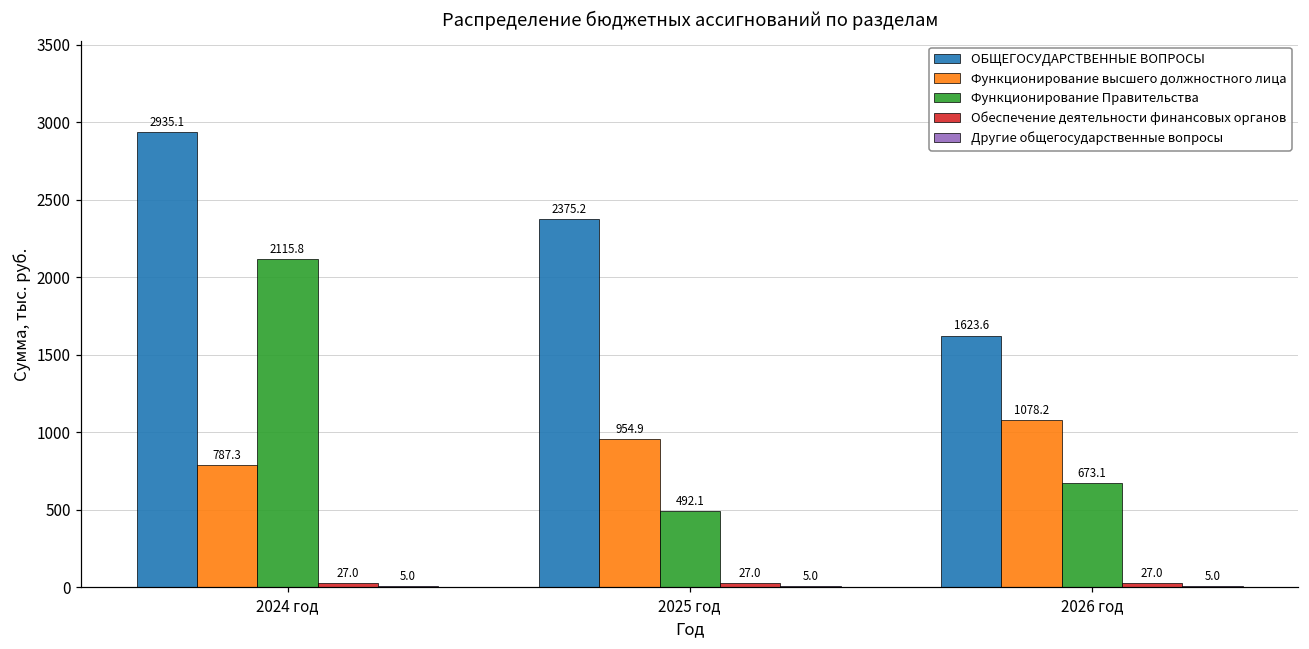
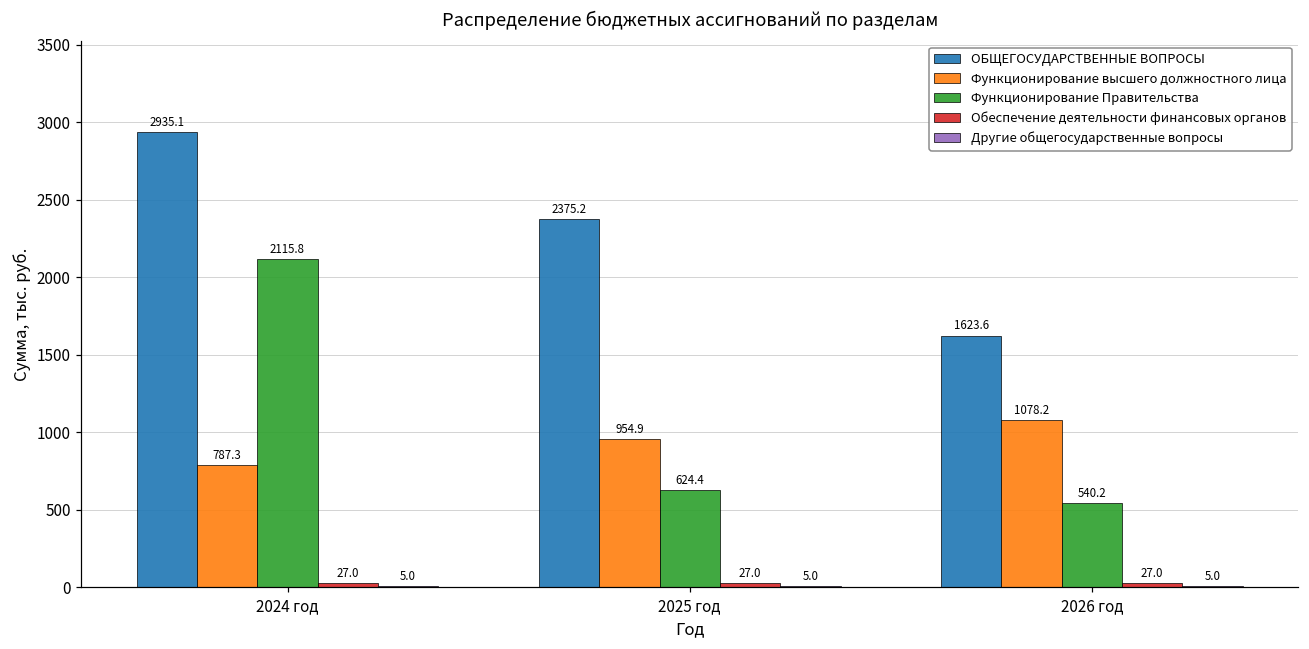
  {
    "ОБЩЕГОСУДАРСТВЕННЫЕ ВОПРОСЫ": {
      "2024 год": 2935.1,
      "2025 год": 2375.2,
      "2026 год": 1623.6
    },
    "Функционирование высшего должностного лица": {
      "2024 год": 787.3,
      "2025 год": 954.9,
      "2026 год": 1078.2
    },
    "Функционирование Правительства": {
      "2024 год": 2115.8,
-     "2025 год": 492.1,
-     "2026 год": 673.1
+     "2025 год": 624.4,
+     "2026 год": 540.2
    },
    "Обеспечение деятельности финансовых органов": {
      "2024 год": 27.0,
      "2025 год": 27.0,
      "2026 год": 27.0
    },
    "Другие общегосударственные вопросы": {
      "2024 год": 5.0,
      "2025 год": 5.0,
      "2026 год": 5.0
    }
  }
